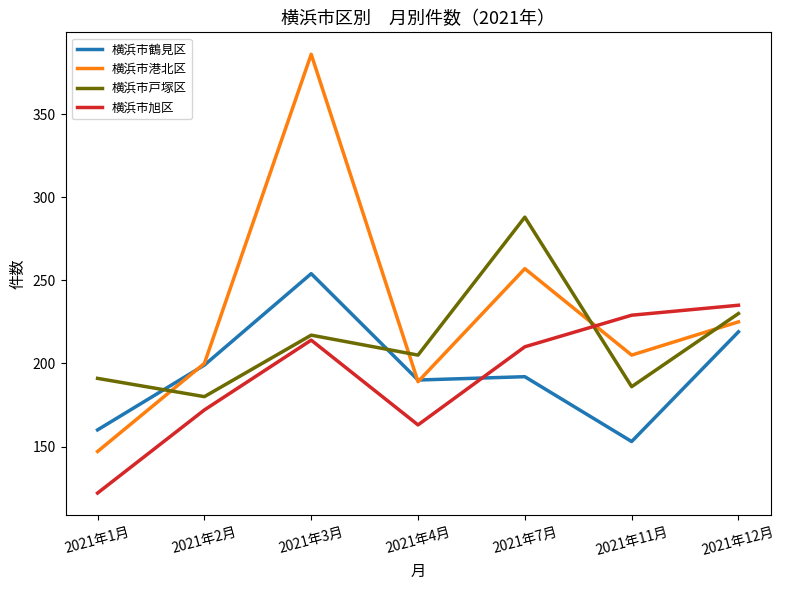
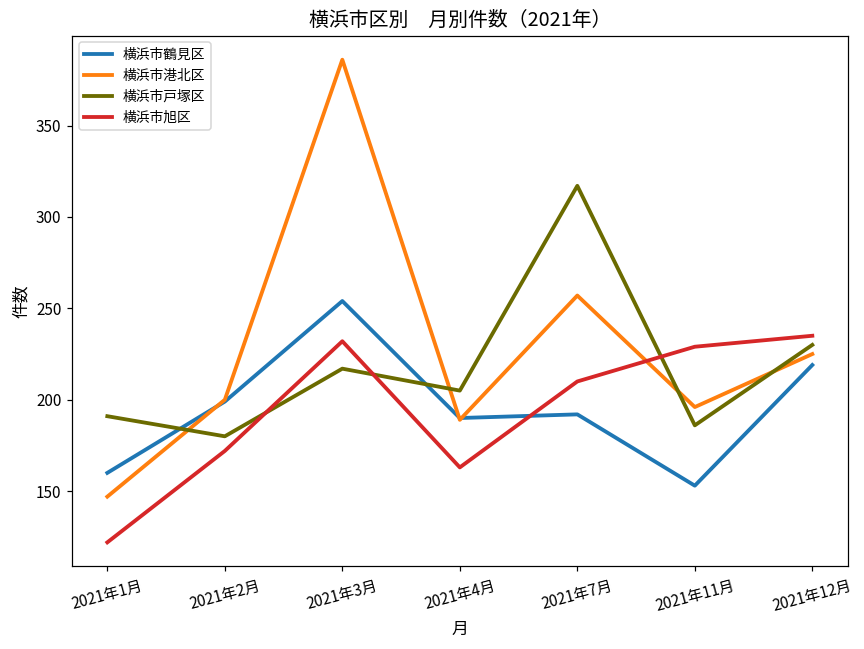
  {
    "横浜市鶴見区": {
      "2021年1月": 160,
      "2021年3月": 254,
      "2021年7月": 192,
      "2021年11月": 153,
      "2021年12月": 219
    },
    "横浜市港北区": {
      "2021年1月": 147,
      "2021年3月": 386,
      "2021年7月": 257,
-     "2021年11月": 205,
+     "2021年11月": 196,
      "2021年12月": 225
    },
    "横浜市戸塚区": {
      "2021年1月": 191,
      "2021年2月": 180,
      "2021年3月": 217,
      "2021年4月": 205,
-     "2021年7月": 288,
+     "2021年7月": 317,
      "2021年11月": 186,
      "2021年12月": 230
    },
    "横浜市旭区": {
      "2021年1月": 122,
      "2021年2月": 172,
-     "2021年3月": 214,
+     "2021年3月": 232,
      "2021年4月": 163,
      "2021年7月": 210,
      "2021年11月": 229,
      "2021年12月": 235
    }
  }
